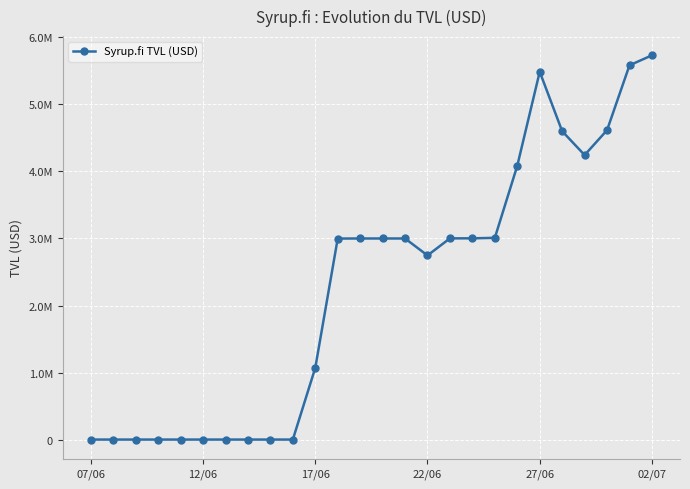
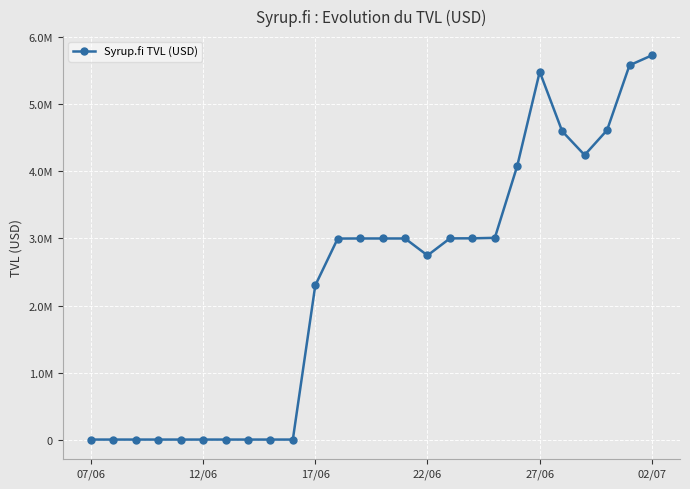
  {
    "07/06": 0,
    "12/06": 0,
-   "17/06": 1100000,
+   "17/06": 2300000,
    "22/06": 2700000,
    "27/06": 5500000,
    "02/07": 5700000
  }
